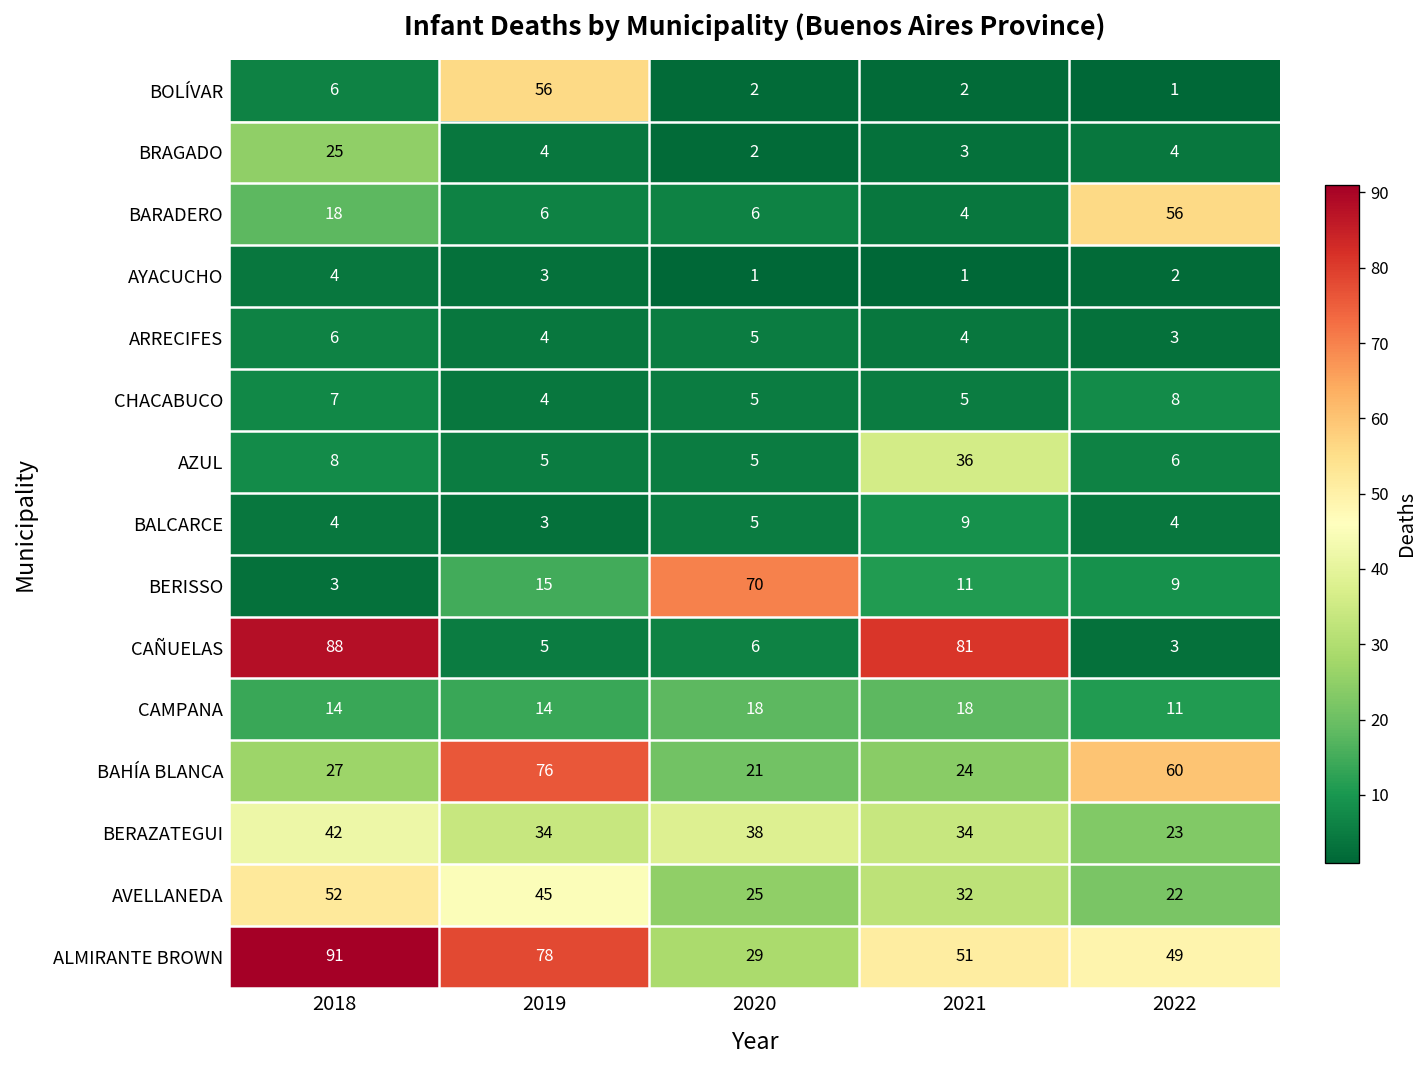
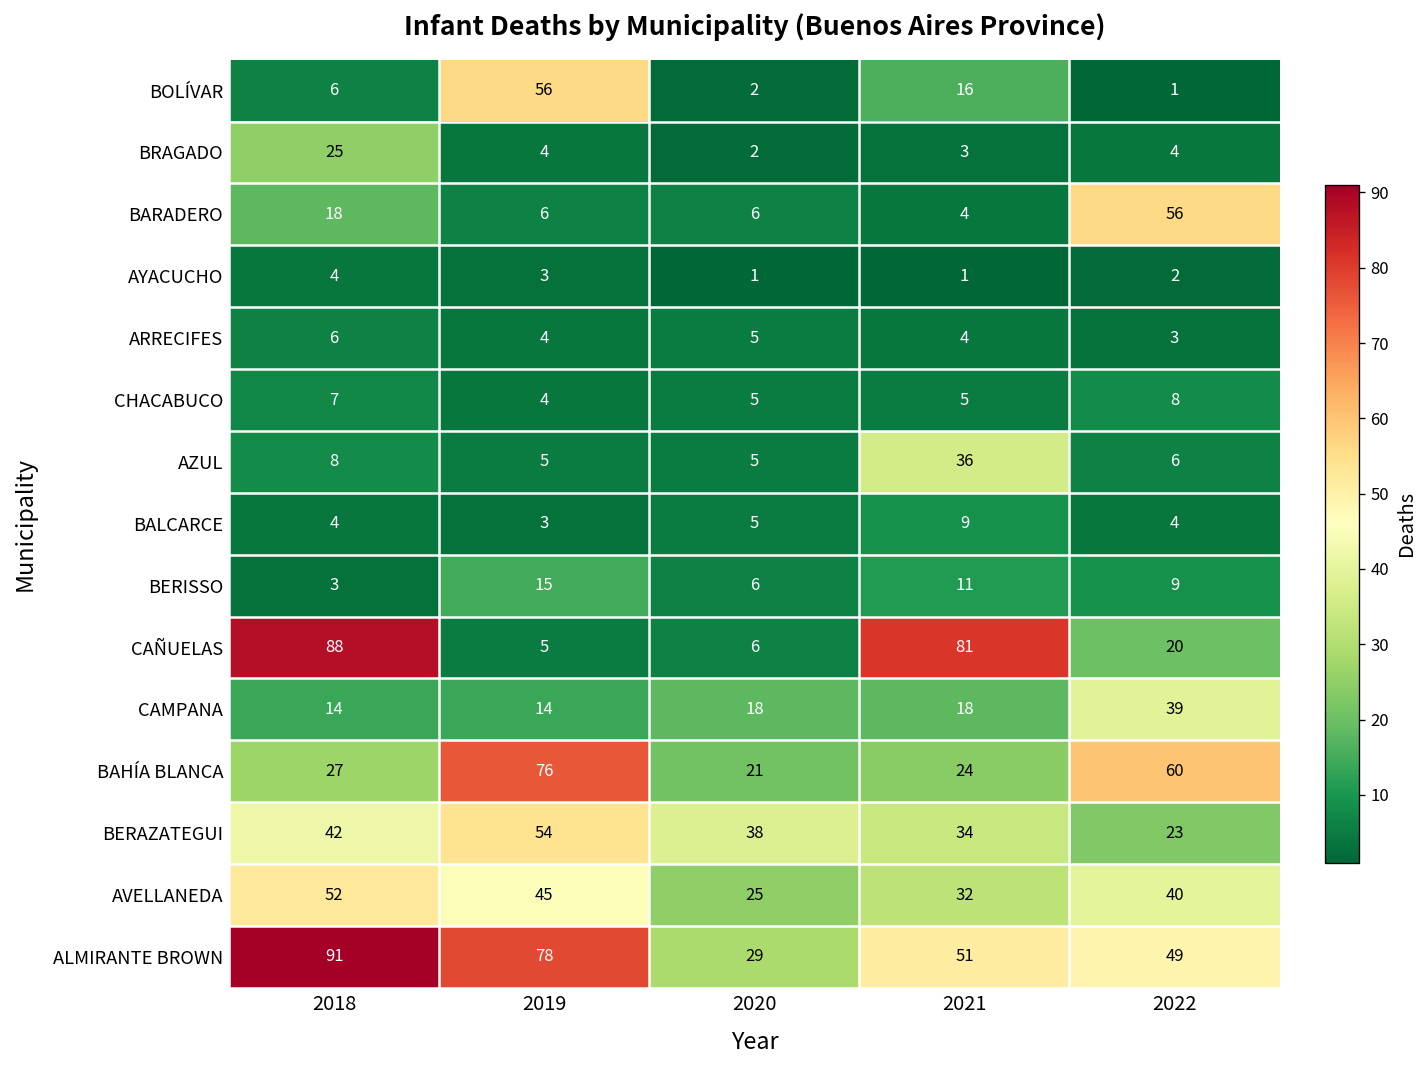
  {
    "BOLÍVAR": {
      "2018": 6,
      "2019": 56,
      "2020": 2,
-     "2021": 2,
+     "2021": 16,
      "2022": 1
    },
    "BRAGADO": {
      "2018": 25,
      "2019": 4,
      "2020": 2,
      "2021": 3,
      "2022": 4
    },
    "BARADERO": {
      "2018": 18,
      "2019": 6,
      "2020": 6,
      "2021": 4,
      "2022": 56
    },
    "AYACUCHO": {
      "2018": 4,
      "2019": 3,
      "2020": 1,
      "2021": 1,
      "2022": 2
    },
    "ARRECIFES": {
      "2018": 6,
      "2019": 4,
      "2020": 5,
      "2021": 4,
      "2022": 3
    },
    "CHACABUCO": {
      "2018": 7,
      "2019": 4,
      "2020": 5,
      "2021": 5,
      "2022": 8
    },
    "AZUL": {
      "2018": 8,
      "2019": 5,
      "2020": 5,
      "2021": 36,
      "2022": 6
    },
    "BALCARCE": {
      "2018": 4,
      "2019": 3,
      "2020": 5,
      "2021": 9,
      "2022": 4
    },
    "BERISSO": {
      "2018": 3,
      "2019": 15,
-     "2020": 70,
+     "2020": 6,
      "2021": 11,
      "2022": 9
    },
    "CAÑUELAS": {
      "2018": 88,
      "2019": 5,
      "2020": 6,
      "2021": 81,
-     "2022": 3
+     "2022": 20
    },
    "CAMPANA": {
      "2018": 14,
      "2019": 14,
      "2020": 18,
      "2021": 18,
-     "2022": 11
+     "2022": 39
    },
    "BAHÍA BLANCA": {
      "2018": 27,
      "2019": 76,
      "2020": 21,
      "2021": 24,
      "2022": 60
    },
    "BERAZATEGUI": {
      "2018": 42,
-     "2019": 34,
+     "2019": 54,
      "2020": 38,
      "2021": 34,
      "2022": 23
    },
    "AVELLANEDA": {
      "2018": 52,
      "2019": 45,
      "2020": 25,
      "2021": 32,
-     "2022": 22
+     "2022": 40
    },
    "ALMIRANTE BROWN": {
      "2018": 91,
      "2019": 78,
      "2020": 29,
      "2021": 51,
      "2022": 49
    }
  }
